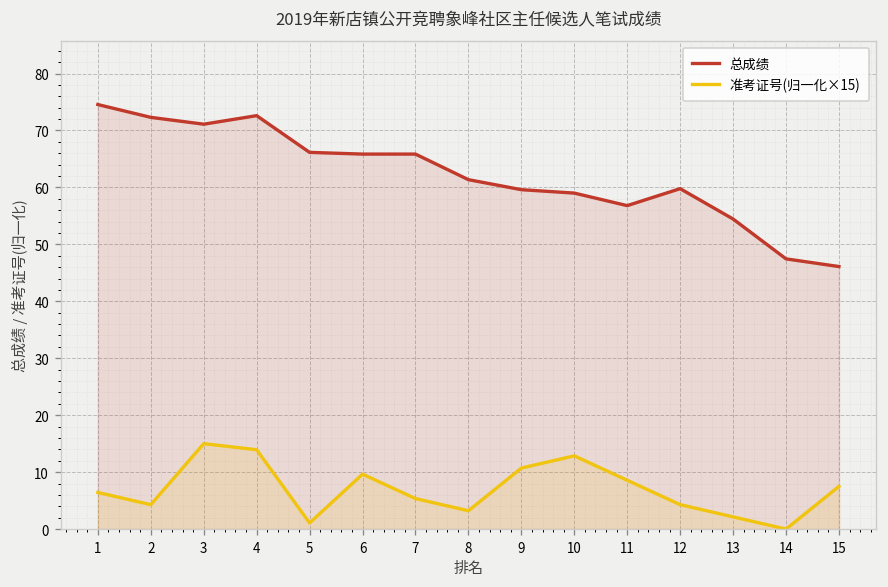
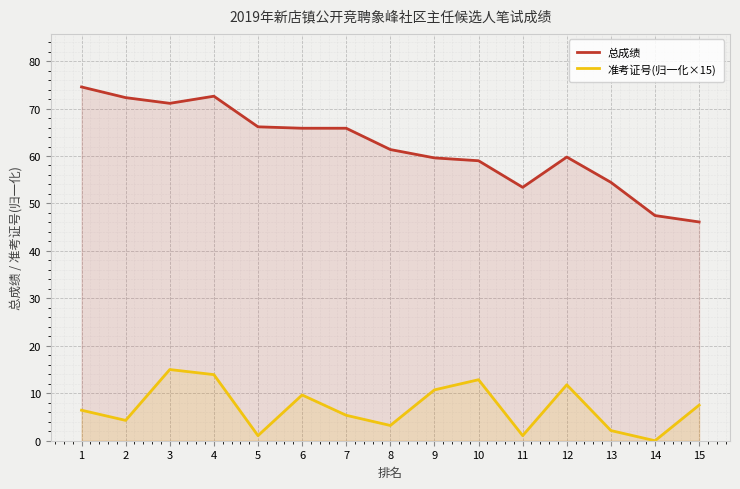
  {
    "总成绩": {
      "1": 75,
      "2": 72,
      "3": 71,
      "4": 73,
      "5": 66,
      "6": 66,
      "7": 66,
      "8": 61,
      "9": 60,
      "10": 59,
-     "11": 57,
+     "11": 53,
      "12": 60,
      "13": 54,
      "14": 47,
      "15": 46
    },
    "准考证号(归一化×15)": {
      "1": 6,
      "2": 4,
      "3": 15,
      "4": 14,
      "5": 1,
      "6": 10,
      "7": 5,
      "8": 3,
      "9": 11,
      "10": 13,
-     "11": 9,
-     "12": 4,
+     "11": 1,
+     "12": 12,
      "13": 2,
      "14": 0,
      "15": 8
    }
  }
